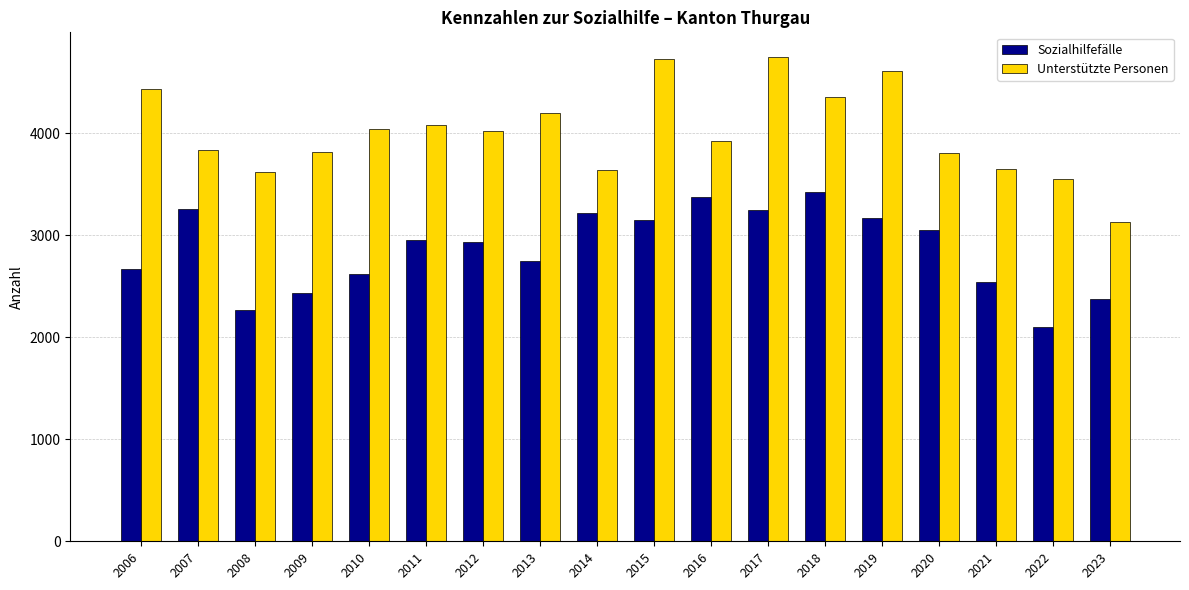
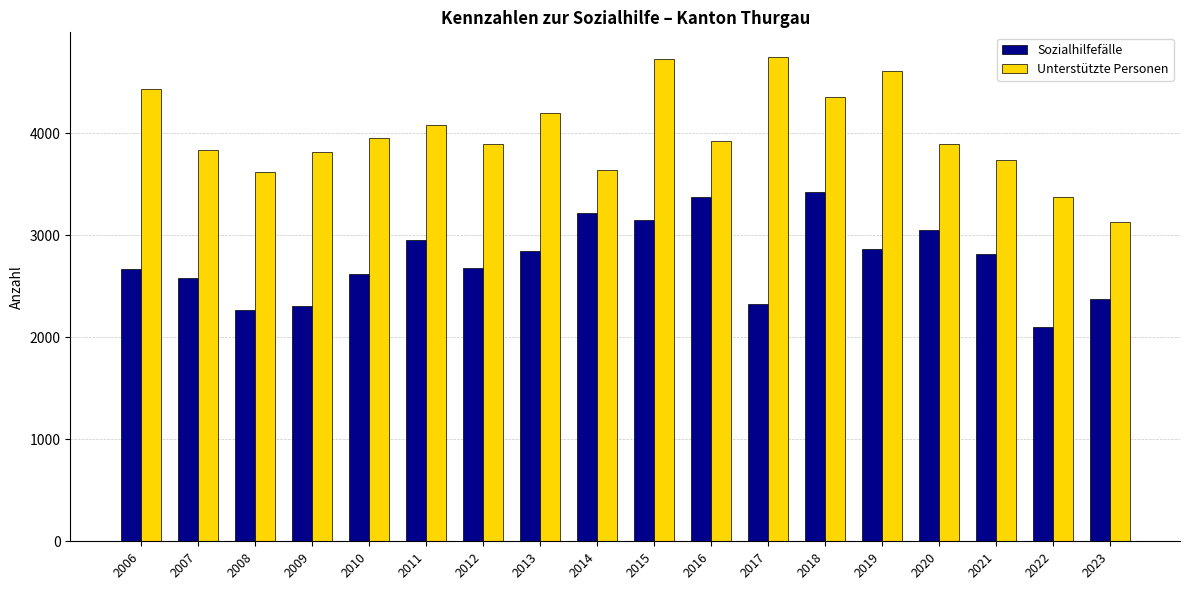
  {
    "Sozialhilfefälle": {
      "2006": 2670,
-     "2007": 3260,
+     "2007": 2580,
      "2008": 2270,
-     "2009": 2430,
+     "2009": 2310,
      "2010": 2620,
      "2011": 2960,
-     "2012": 2930,
-     "2013": 2750,
+     "2012": 2680,
+     "2013": 2850,
      "2014": 3210,
      "2015": 3150,
      "2016": 3370,
-     "2017": 3250,
+     "2017": 2330,
      "2018": 3420,
-     "2019": 3170,
+     "2019": 2860,
      "2020": 3060,
-     "2021": 2540,
+     "2021": 2820,
      "2022": 2100,
      "2023": 2380
    },
    "Unterstützte Personen": {
      "2006": 4440,
      "2007": 3840,
      "2008": 3620,
      "2009": 3820,
-     "2010": 4040,
+     "2010": 3950,
      "2011": 4080,
-     "2012": 4020,
+     "2012": 3900,
      "2013": 4200,
      "2014": 3640,
      "2015": 4730,
      "2016": 3920,
      "2017": 4750,
      "2018": 4350,
      "2019": 4610,
-     "2020": 3810,
-     "2021": 3650,
-     "2022": 3550,
+     "2020": 3900,
+     "2021": 3740,
+     "2022": 3370,
      "2023": 3130
    }
  }
